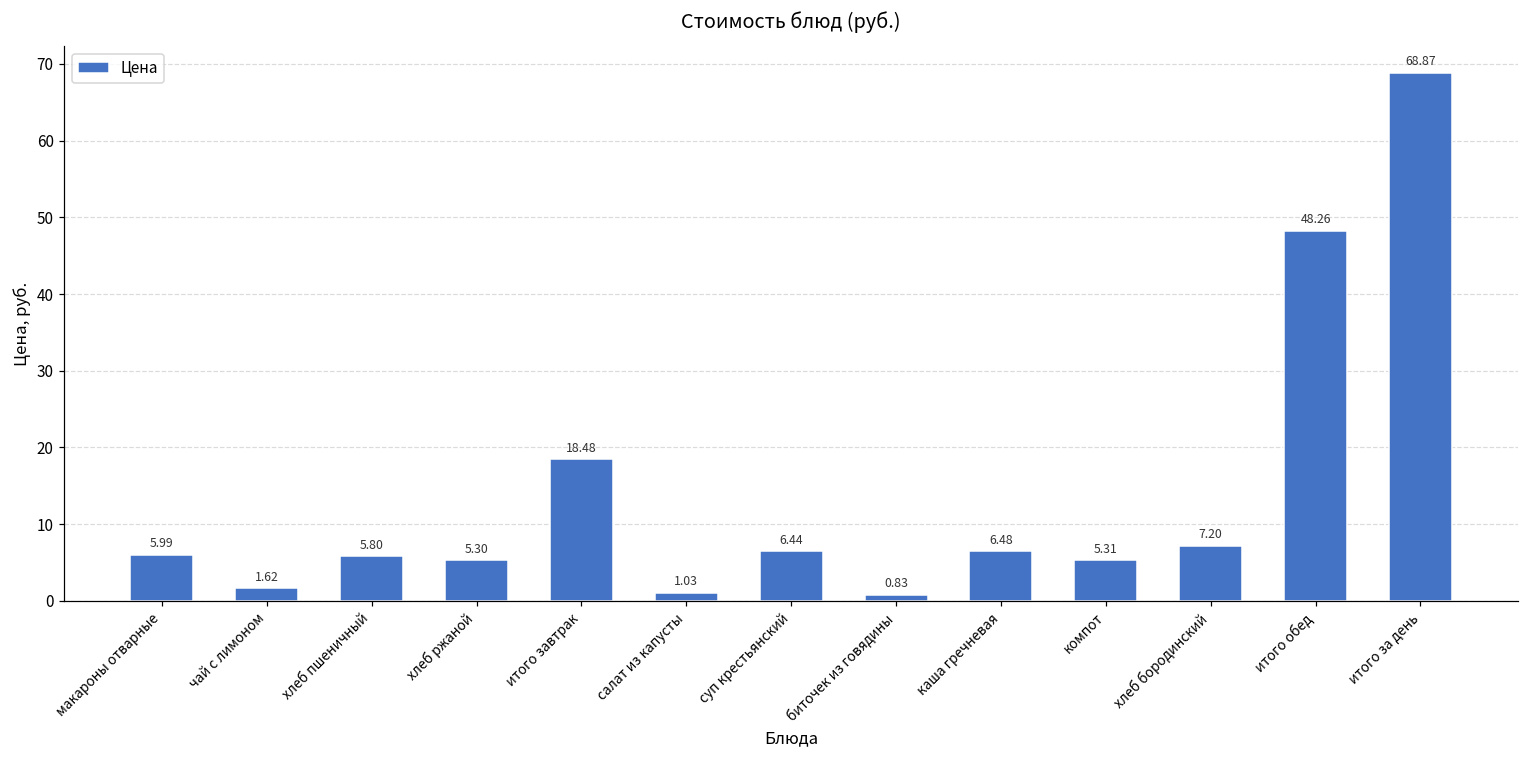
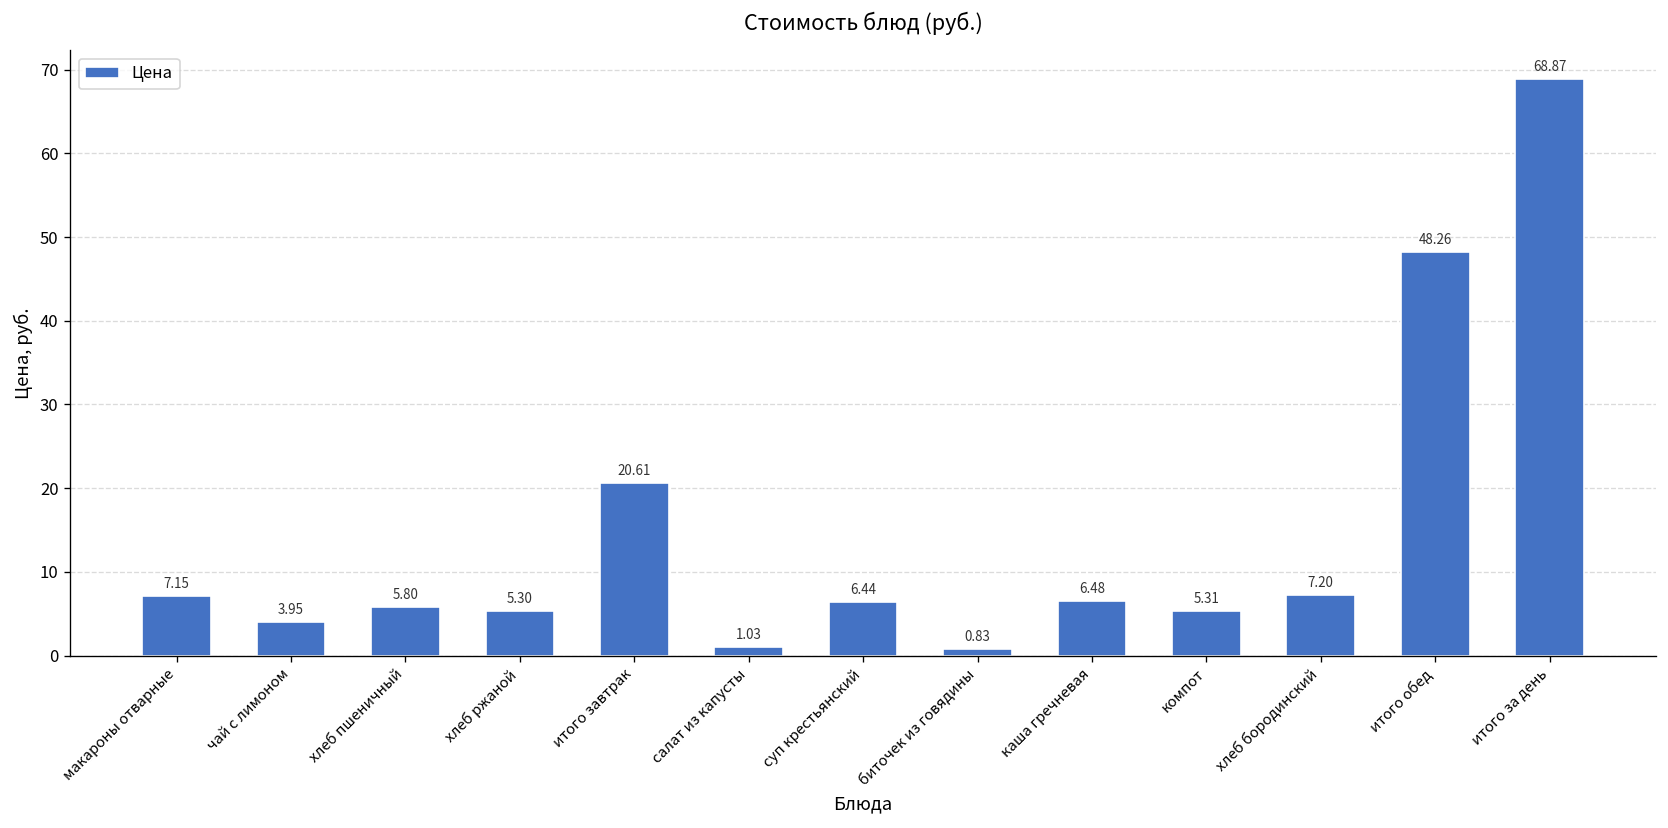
  {
-   "макароны отварные": 5.99,
-   "чай с лимоном": 1.62,
+   "макароны отварные": 7.15,
+   "чай с лимоном": 3.95,
    "хлеб пшеничный": 5.80,
    "хлеб ржаной": 5.30,
-   "итого завтрак": 18.48,
+   "итого завтрак": 20.61,
    "салат из капусты": 1.03,
    "суп крестьянский": 6.44,
    "биточек из говядины": 0.83,
    "каша гречневая": 6.48,
    "компот": 5.31,
    "хлеб бородинский": 7.20,
    "итого обед": 48.26,
    "итого за день": 68.87
  }
